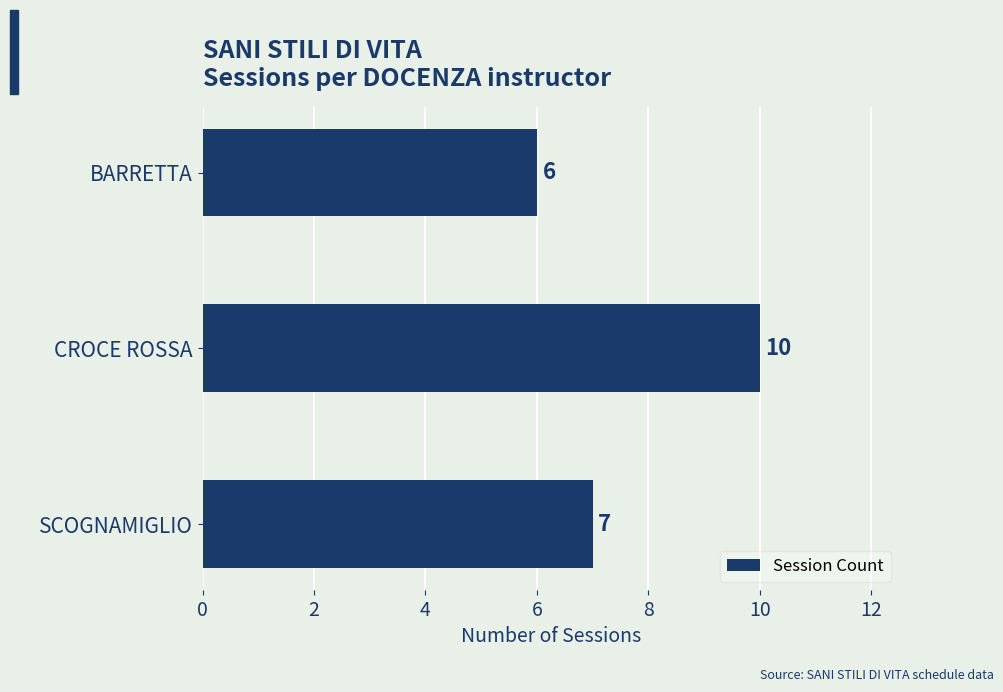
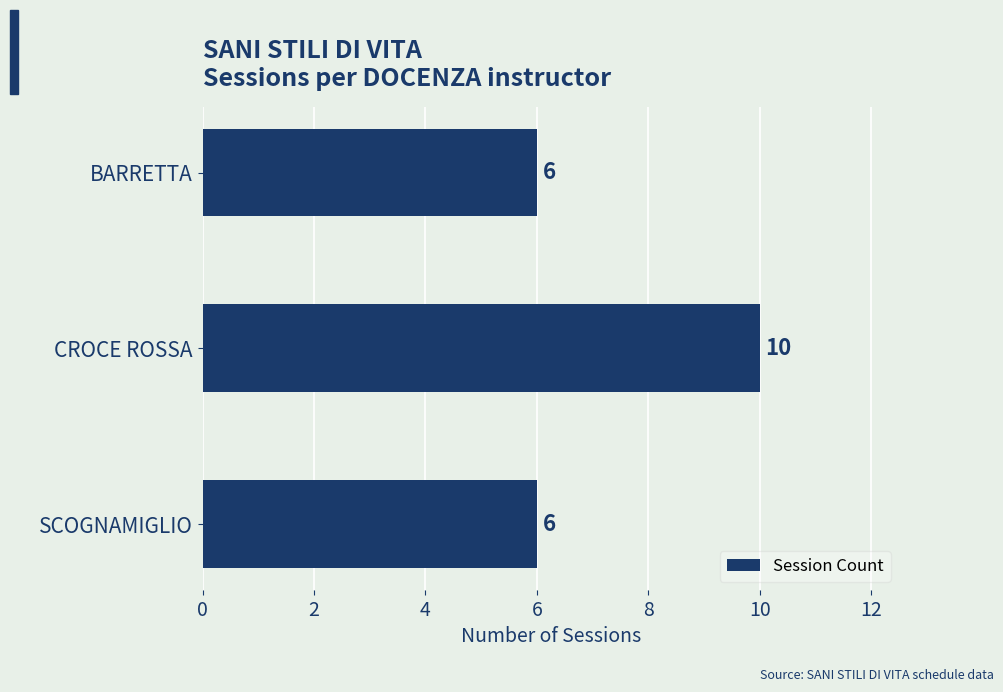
  {
    "BARRETTA": 6,
    "CROCE ROSSA": 10,
-   "SCOGNAMIGLIO": 7
+   "SCOGNAMIGLIO": 6
  }
